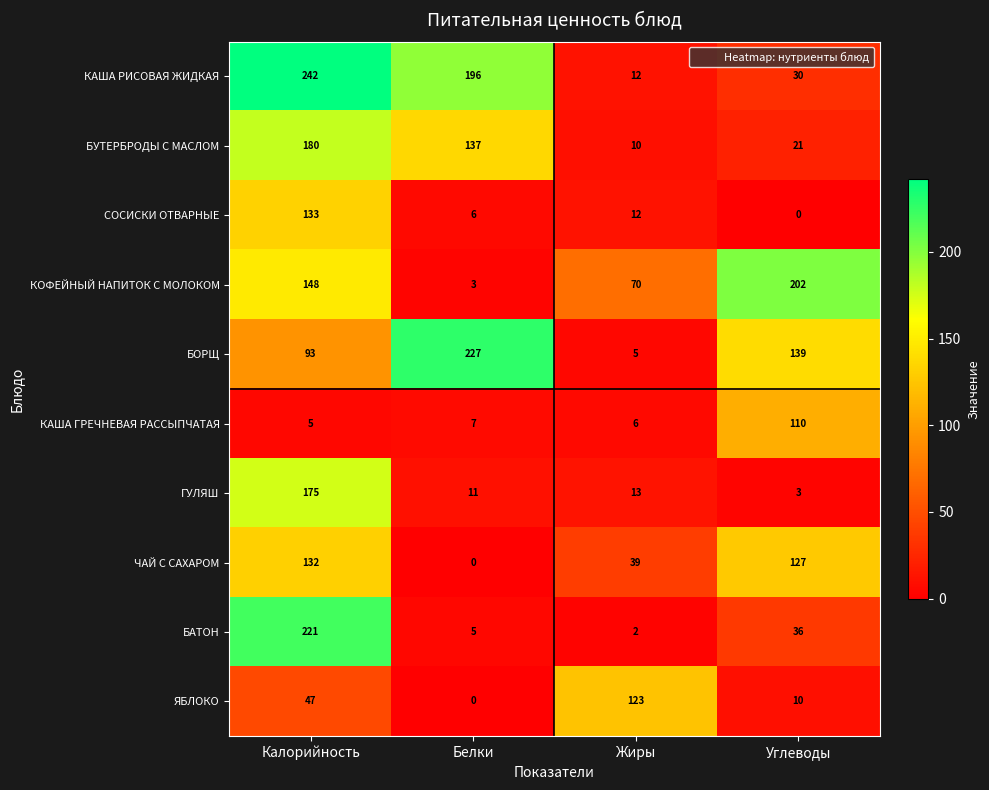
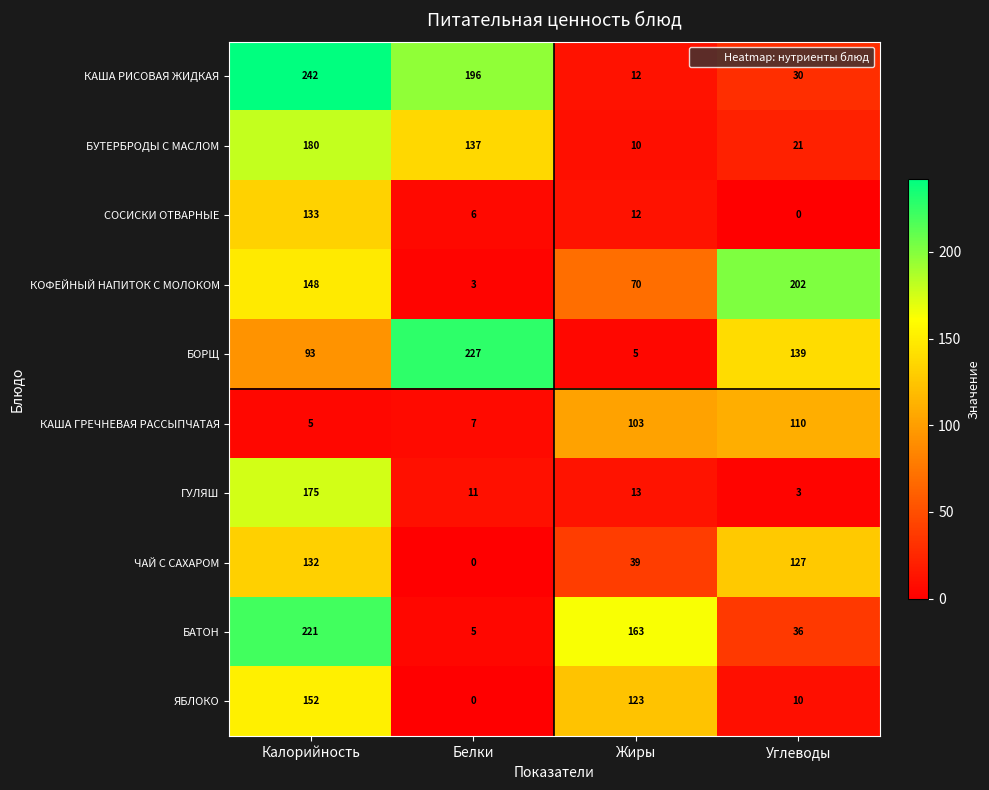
  {
    "КАША РИСОВАЯ ЖИДКАЯ": {
      "Калорийность": 242,
      "Белки": 196,
      "Жиры": 12,
      "Углеводы": 30
    },
    "БУТЕРБРОДЫ С МАСЛОМ": {
      "Калорийность": 180,
      "Белки": 137,
      "Жиры": 10,
      "Углеводы": 21
    },
    "СОСИСКИ ОТВАРНЫЕ": {
      "Калорийность": 133,
      "Белки": 6,
      "Жиры": 12,
      "Углеводы": 0
    },
    "КОФЕЙНЫЙ НАПИТОК С МОЛОКОМ": {
      "Калорийность": 148,
      "Белки": 3,
      "Жиры": 70,
      "Углеводы": 202
    },
    "БОРЩ": {
      "Калорийность": 93,
      "Белки": 227,
      "Жиры": 5,
      "Углеводы": 139
    },
    "КАША ГРЕЧНЕВАЯ РАССЫПЧАТАЯ": {
      "Калорийность": 5,
      "Белки": 7,
-     "Жиры": 6,
+     "Жиры": 103,
      "Углеводы": 110
    },
    "ГУЛЯШ": {
      "Калорийность": 175,
      "Белки": 11,
      "Жиры": 13,
      "Углеводы": 3
    },
    "ЧАЙ С САХАРОМ": {
      "Калорийность": 132,
      "Белки": 0,
      "Жиры": 39,
      "Углеводы": 127
    },
    "БАТОН": {
      "Калорийность": 221,
      "Белки": 5,
-     "Жиры": 2,
+     "Жиры": 163,
      "Углеводы": 36
    },
    "ЯБЛОКО": {
-     "Калорийность": 47,
+     "Калорийность": 152,
      "Белки": 0,
      "Жиры": 123,
      "Углеводы": 10
    }
  }
